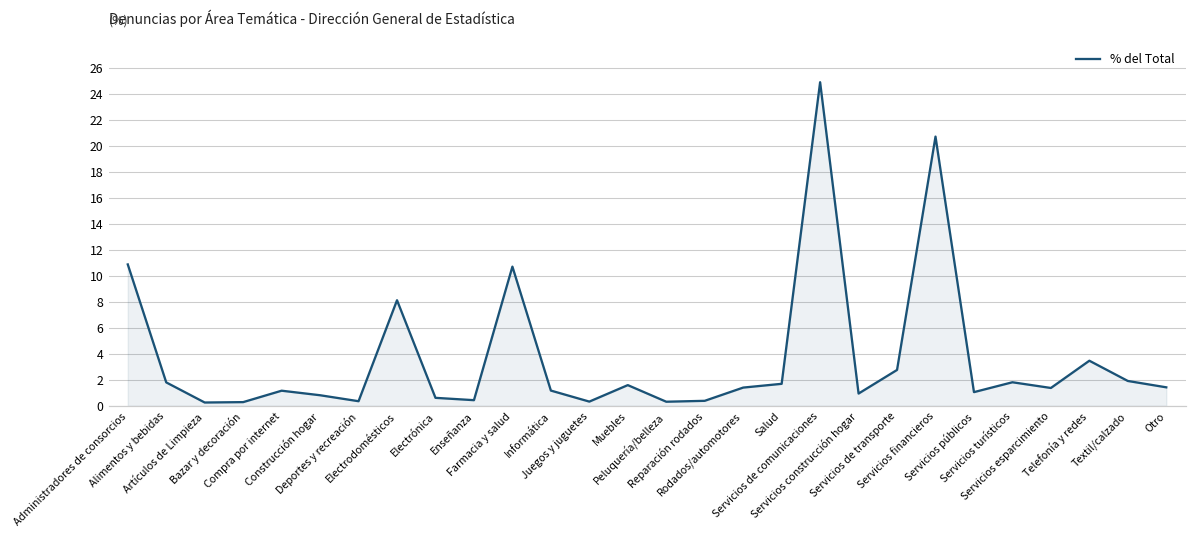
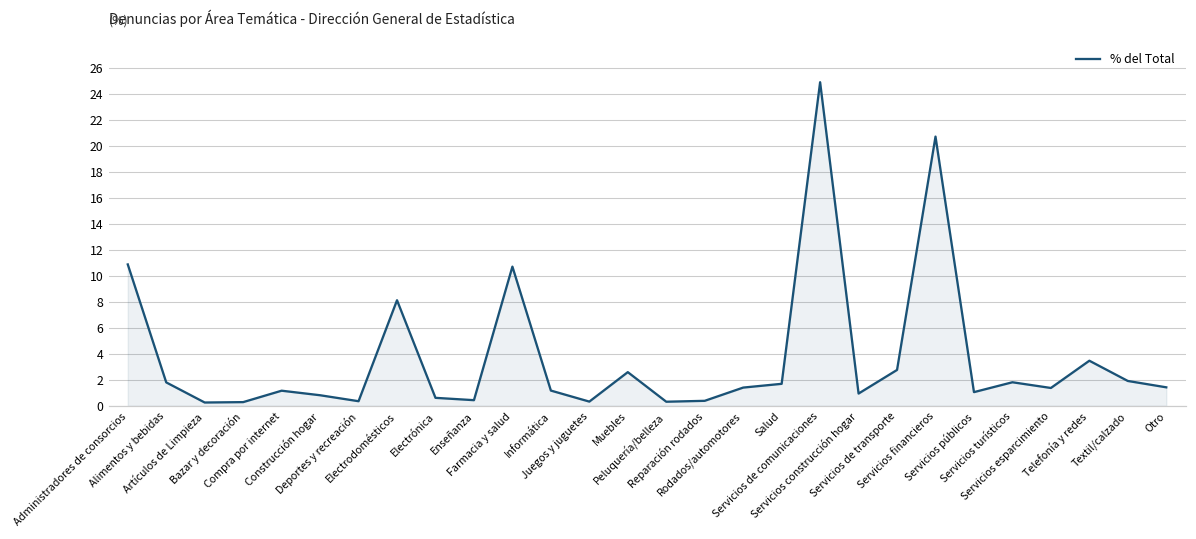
  {
    "Administradores de consorcios": 10.9,
    "Alimentos y bebidas": 1.8,
    "Artículos de Limpieza": 0.3,
    "Bazar y decoración": 0.3,
    "Compra por internet": 1.2,
    "Construcción hogar": 0.8,
    "Deportes y recreación": 0.4,
    "Electrodomésticos": 8.1,
    "Electrónica": 0.6,
    "Enseñanza": 0.4,
    "Farmacia y salud": 10.7,
    "Informática": 1.2,
    "Juegos y juguetes": 0.3,
-   "Muebles": 1.6,
+   "Muebles": 2.6,
    "Peluquería/belleza": 0.3,
    "Reparación rodados": 0.4,
    "Rodados/automotores": 1.4,
    "Salud": 1.7,
    "Servicios de comunicaciones": 24.9,
    "Servicios construcción hogar": 1.0,
    "Servicios de transporte": 2.8,
    "Servicios financieros": 20.8,
    "Servicios públicos": 1.1,
    "Servicios turísticos": 1.8,
    "Servicios esparcimiento": 1.4,
    "Telefonía y redes": 3.5,
    "Textil/calzado": 1.9,
    "Otro": 1.4
  }
